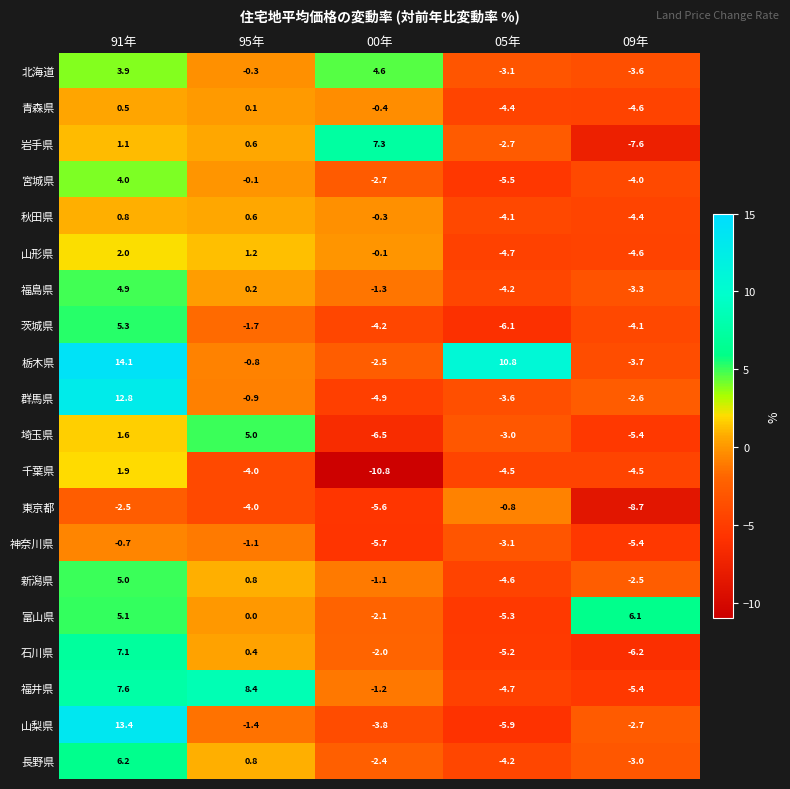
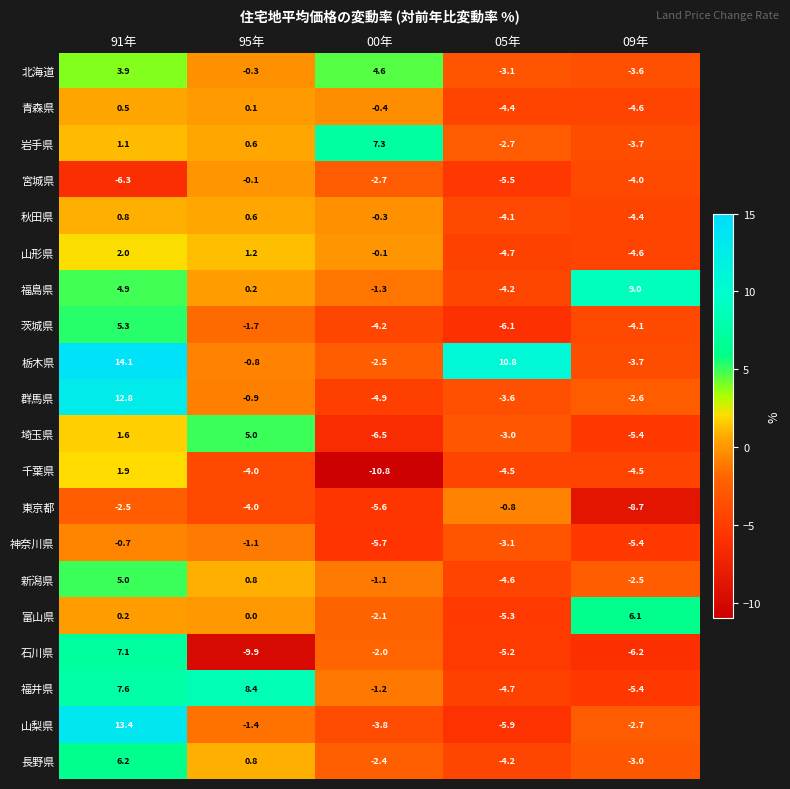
  {
    "北海道": {
      "91年": 3.9,
      "95年": -0.3,
      "00年": 4.6,
      "05年": -3.1,
      "09年": -3.6
    },
    "青森県": {
      "91年": 0.5,
      "95年": 0.1,
      "00年": -0.4,
      "05年": -4.4,
      "09年": -4.6
    },
    "岩手県": {
      "91年": 1.1,
      "95年": 0.6,
      "00年": 7.3,
      "05年": -2.7,
-     "09年": -7.6
+     "09年": -3.7
    },
    "宮城県": {
-     "91年": 4.0,
+     "91年": -6.3,
      "95年": -0.1,
      "00年": -2.7,
      "05年": -5.5,
      "09年": -4.0
    },
    "秋田県": {
      "91年": 0.8,
      "95年": 0.6,
      "00年": -0.3,
      "05年": -4.1,
      "09年": -4.4
    },
    "山形県": {
      "91年": 2.0,
      "95年": 1.2,
      "00年": -0.1,
      "05年": -4.7,
      "09年": -4.6
    },
    "福島県": {
      "91年": 4.9,
      "95年": 0.2,
      "00年": -1.3,
      "05年": -4.2,
-     "09年": -3.3
+     "09年": 9.0
    },
    "茨城県": {
      "91年": 5.3,
      "95年": -1.7,
      "00年": -4.2,
      "05年": -6.1,
      "09年": -4.1
    },
    "栃木県": {
      "91年": 14.1,
      "95年": -0.8,
      "00年": -2.5,
      "05年": 10.8,
      "09年": -3.7
    },
    "群馬県": {
      "91年": 12.8,
      "95年": -0.9,
      "00年": -4.9,
      "05年": -3.6,
      "09年": -2.6
    },
    "埼玉県": {
      "91年": 1.6,
      "95年": 5.0,
      "00年": -6.5,
      "05年": -3.0,
      "09年": -5.4
    },
    "千葉県": {
      "91年": 1.9,
      "95年": -4.0,
      "00年": -10.8,
      "05年": -4.5,
      "09年": -4.5
    },
    "東京都": {
      "91年": -2.5,
      "95年": -4.0,
      "00年": -5.6,
      "05年": -0.8,
      "09年": -8.7
    },
    "神奈川県": {
      "91年": -0.7,
      "95年": -1.1,
      "00年": -5.7,
      "05年": -3.1,
      "09年": -5.4
    },
    "新潟県": {
      "91年": 5.0,
      "95年": 0.8,
      "00年": -1.1,
      "05年": -4.6,
      "09年": -2.5
    },
    "富山県": {
-     "91年": 5.1,
+     "91年": 0.2,
      "95年": 0.0,
      "00年": -2.1,
      "05年": -5.3,
      "09年": 6.1
    },
    "石川県": {
      "91年": 7.1,
-     "95年": 0.4,
+     "95年": -9.9,
      "00年": -2.0,
      "05年": -5.2,
      "09年": -6.2
    },
    "福井県": {
      "91年": 7.6,
      "95年": 8.4,
      "00年": -1.2,
      "05年": -4.7,
      "09年": -5.4
    },
    "山梨県": {
      "91年": 13.4,
      "95年": -1.4,
      "00年": -3.8,
      "05年": -5.9,
      "09年": -2.7
    },
    "長野県": {
      "91年": 6.2,
      "95年": 0.8,
      "00年": -2.4,
      "05年": -4.2,
      "09年": -3.0
    }
  }
